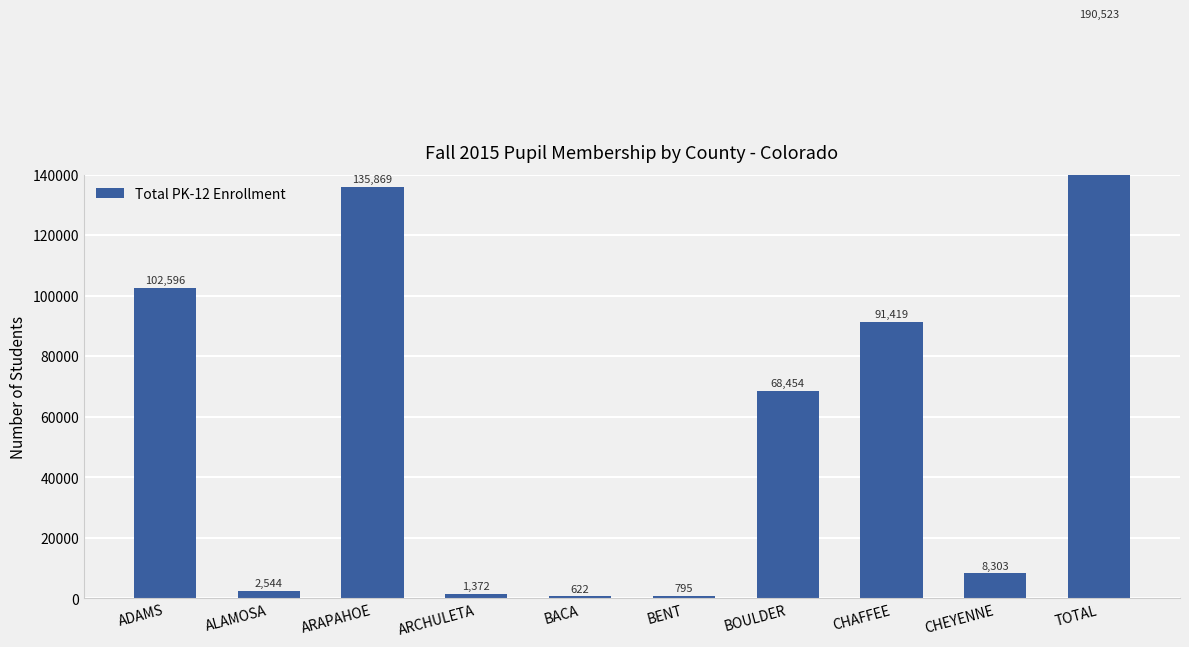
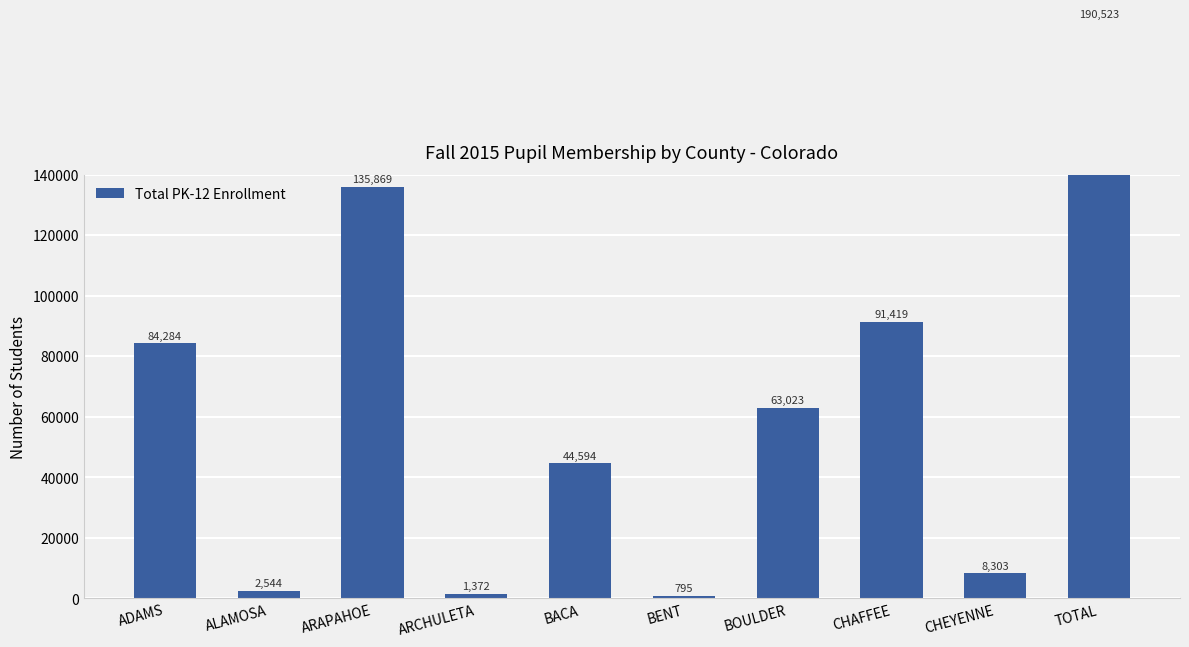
  {
-   "ADAMS": "102,596",
+   "ADAMS": "84,284",
    "ALAMOSA": "2,544",
    "ARAPAHOE": "135,869",
    "ARCHULETA": "1,372",
-   "BACA": "622",
+   "BACA": "44,594",
    "BENT": "795",
-   "BOULDER": "68,454",
+   "BOULDER": "63,023",
    "CHAFFEE": "91,419",
    "CHEYENNE": "8,303"
  }
